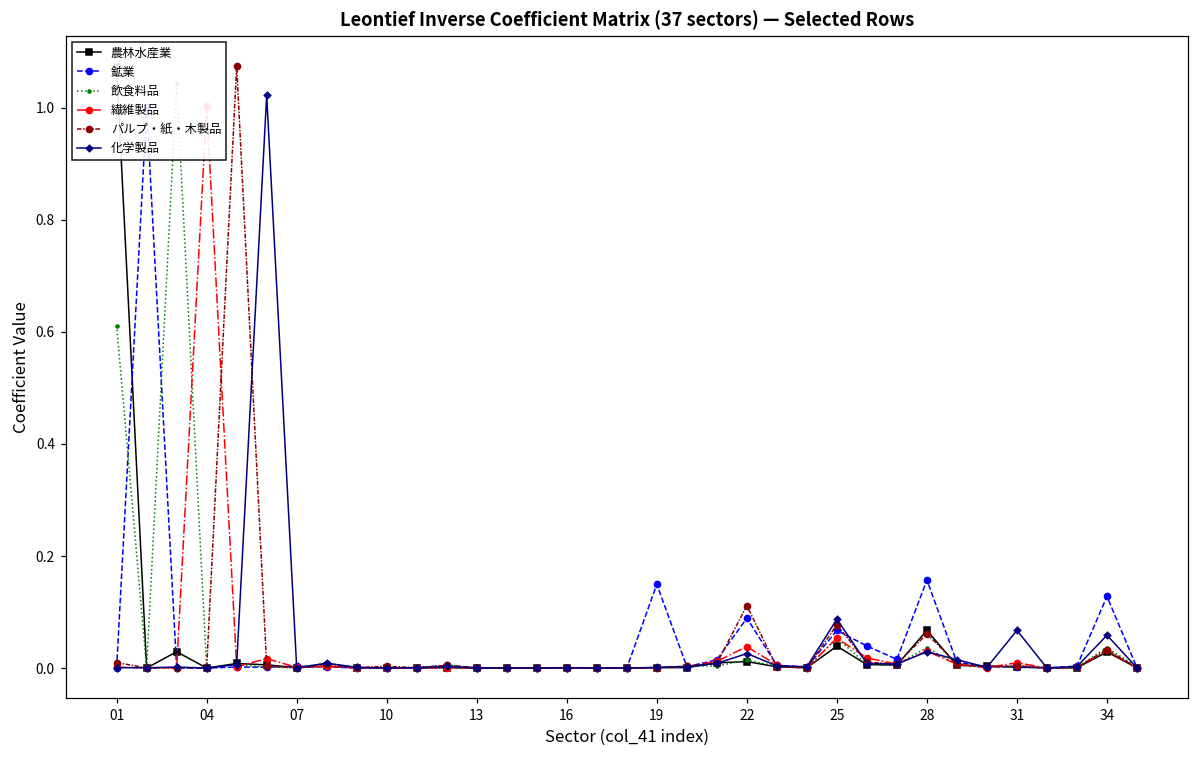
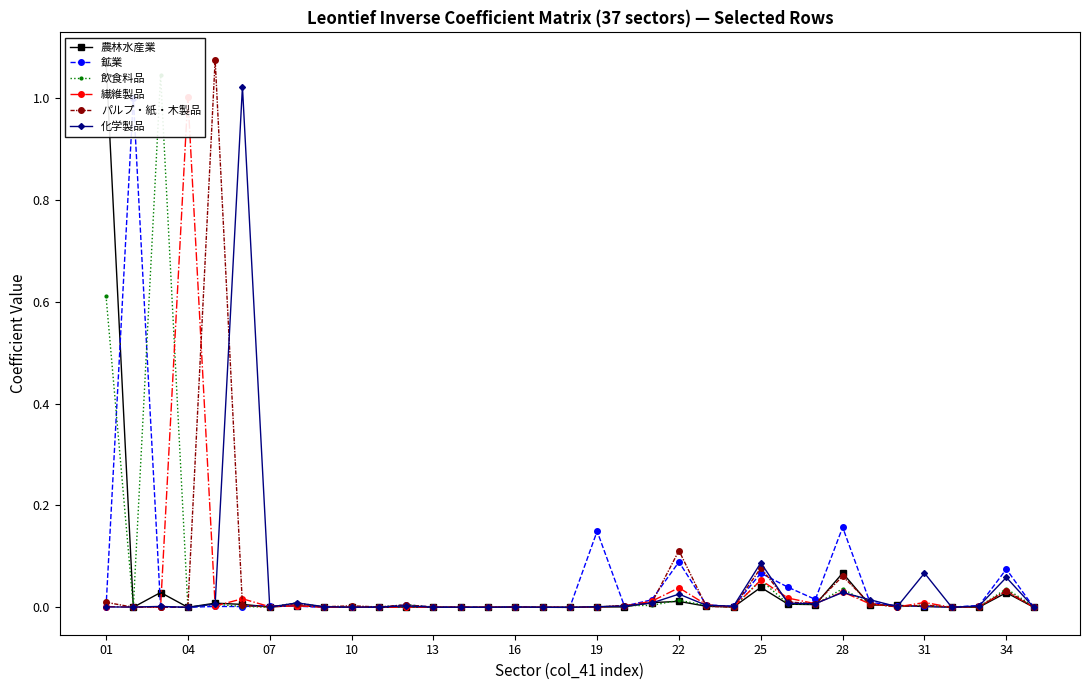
  {
    "農林水産業": {
      "25": 0.04,
      "28": 0.07
    },
    "鉱業": {
      "19": 0.15,
      "22": 0.09,
      "25": 0.07,
      "28": 0.16,
-     "34": 0.13
+     "34": 0.08
    },
    "飲食料品": {
      "01": 0.61,
      "28": 0.04
    },
    "繊維製品": {
      "22": 0.04,
      "31": 0.01
    },
    "パルプ・紙・木製品": {
      "01": 0.01,
      "22": 0.11,
      "25": 0.08,
      "28": 0.06
    },
    "化学製品": {
      "22": 0.03,
      "25": 0.09,
      "31": 0.07,
      "34": 0.06
    }
  }
